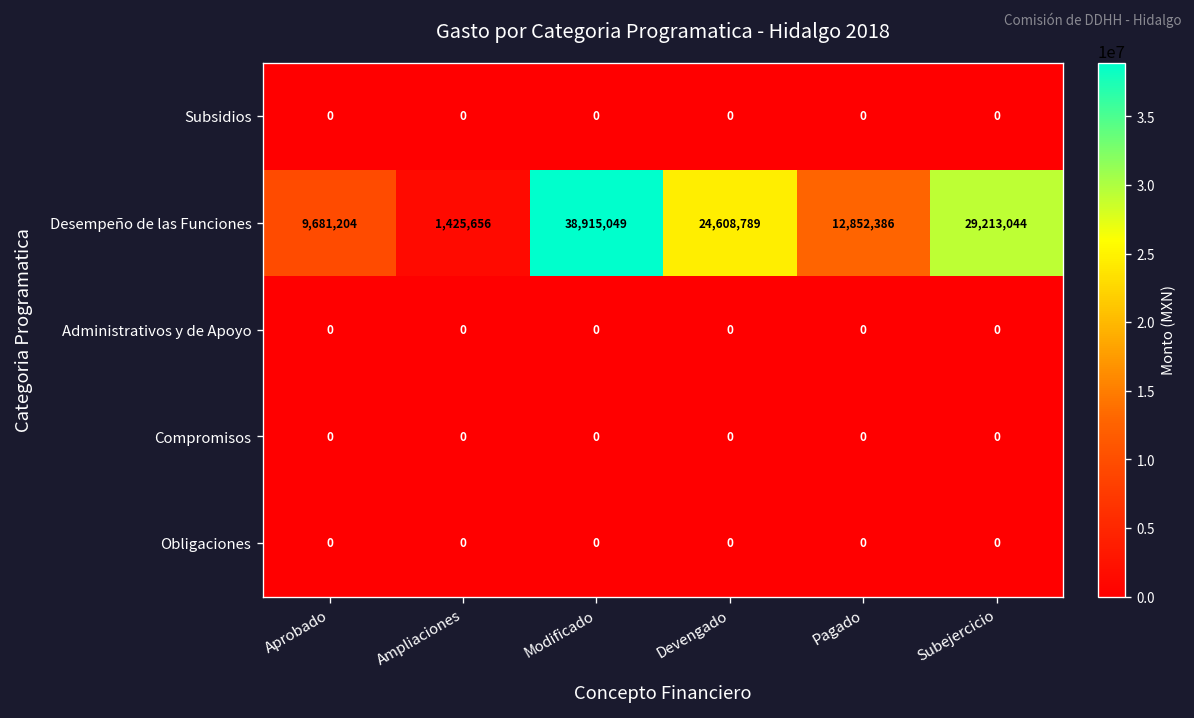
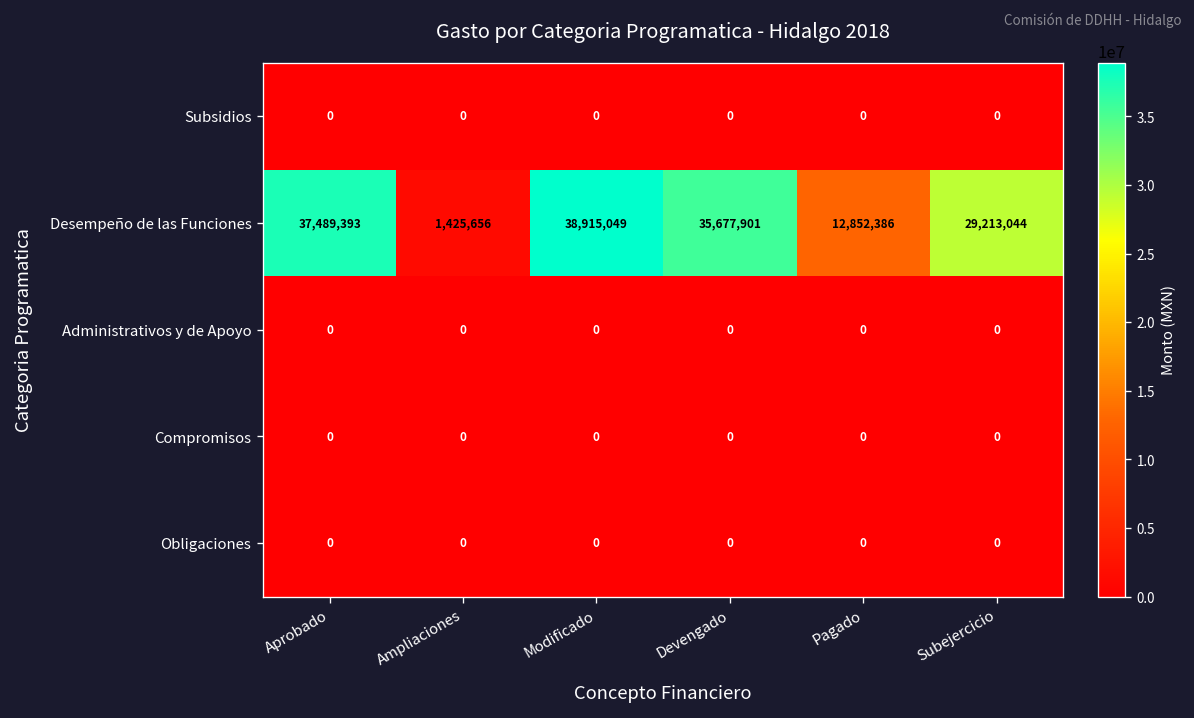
  {
    "Subsidios": {
      "Aprobado": "0",
      "Ampliaciones": "0",
      "Modificado": "0",
      "Devengado": "0",
      "Pagado": "0",
      "Subejercicio": "0"
    },
    "Desempeño de las Funciones": {
-     "Aprobado": "9,681,204",
+     "Aprobado": "37,489,393",
      "Ampliaciones": "1,425,656",
      "Modificado": "38,915,049",
-     "Devengado": "24,608,789",
+     "Devengado": "35,677,901",
      "Pagado": "12,852,386",
      "Subejercicio": "29,213,044"
    },
    "Administrativos y de Apoyo": {
      "Aprobado": "0",
      "Ampliaciones": "0",
      "Modificado": "0",
      "Devengado": "0",
      "Pagado": "0",
      "Subejercicio": "0"
    },
    "Compromisos": {
      "Aprobado": "0",
      "Ampliaciones": "0",
      "Modificado": "0",
      "Devengado": "0",
      "Pagado": "0",
      "Subejercicio": "0"
    },
    "Obligaciones": {
      "Aprobado": "0",
      "Ampliaciones": "0",
      "Modificado": "0",
      "Devengado": "0",
      "Pagado": "0",
      "Subejercicio": "0"
    }
  }
